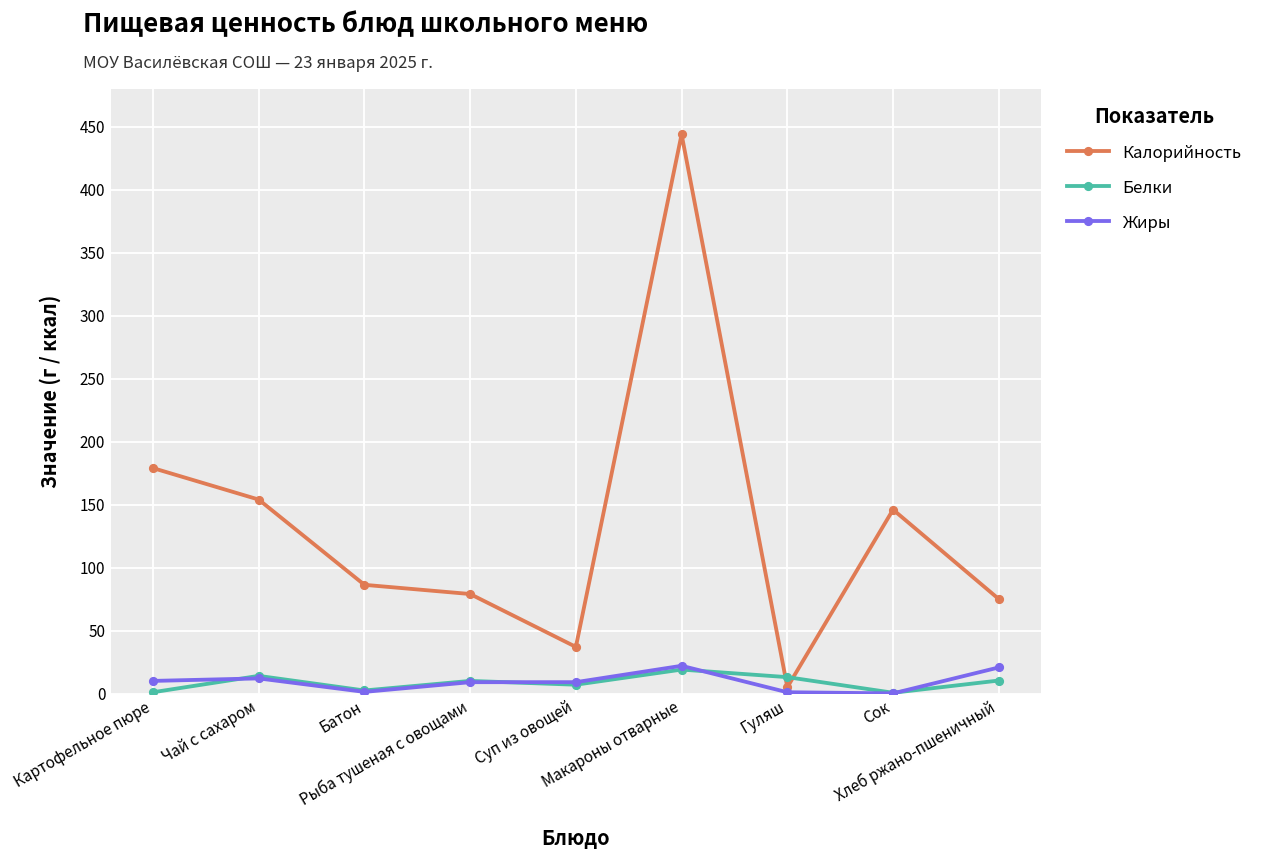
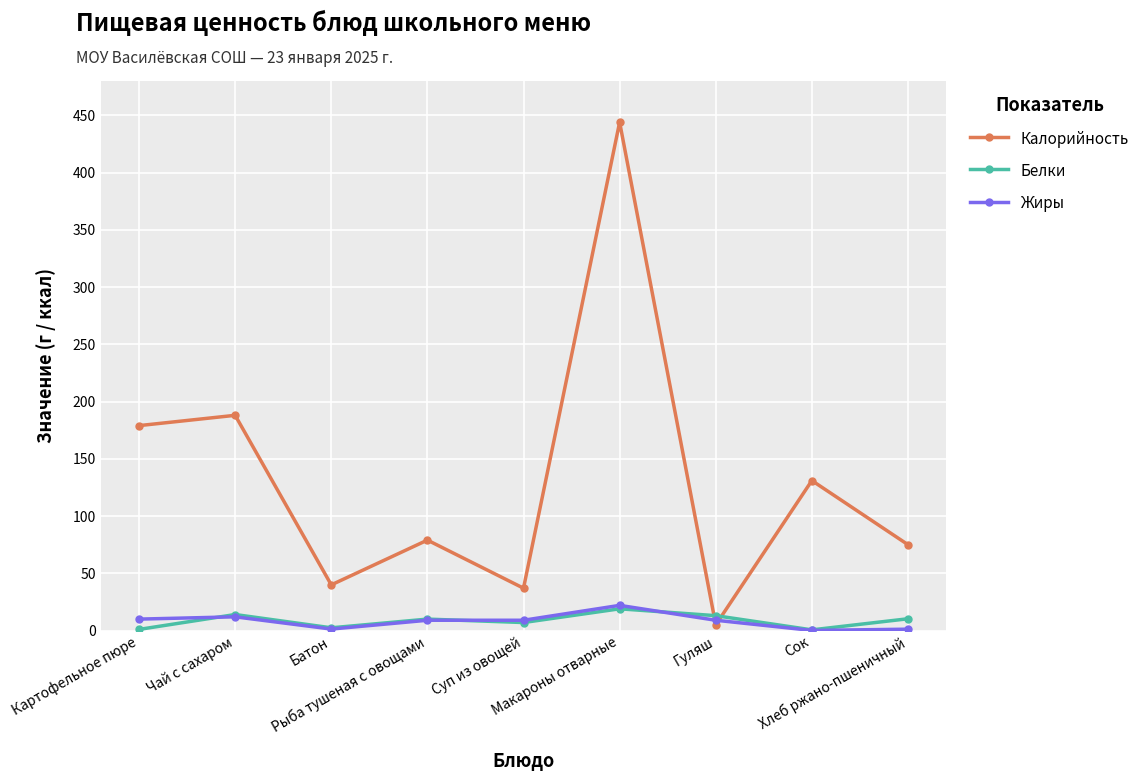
  {
    "Калорийность": {
      "Картофельное пюре": 179,
-     "Чай с сахаром": 154,
-     "Батон": 86,
+     "Чай с сахаром": 188,
+     "Батон": 40,
      "Рыба тушеная с овощами": 79,
      "Суп из овощей": 37,
      "Макароны отварные": 444,
      "Гуляш": 5,
-     "Сок": 146,
+     "Сок": 131,
      "Хлеб ржано-пшеничный": 75
    },
    "Белки": {
      "Картофельное пюре": 1,
      "Макароны отварные": 19,
      "Гуляш": 13,
      "Хлеб ржано-пшеничный": 10
    },
    "Жиры": {
      "Картофельное пюре": 10,
      "Макароны отварные": 22,
-     "Гуляш": 1,
-     "Хлеб ржано-пшеничный": 21
+     "Гуляш": 9,
+     "Хлеб ржано-пшеничный": 1
    }
  }
